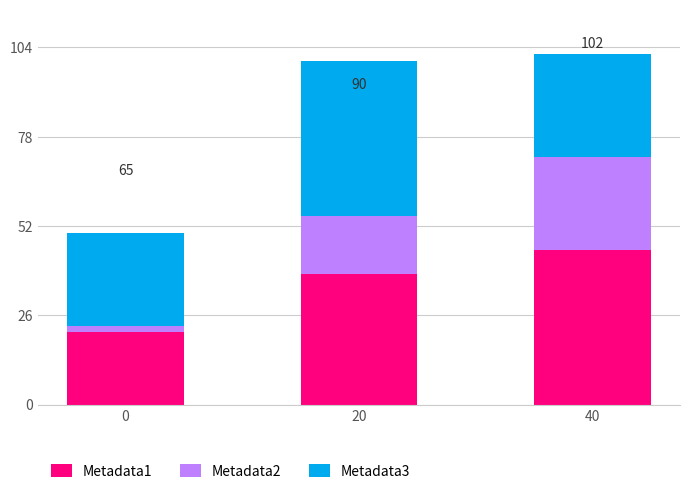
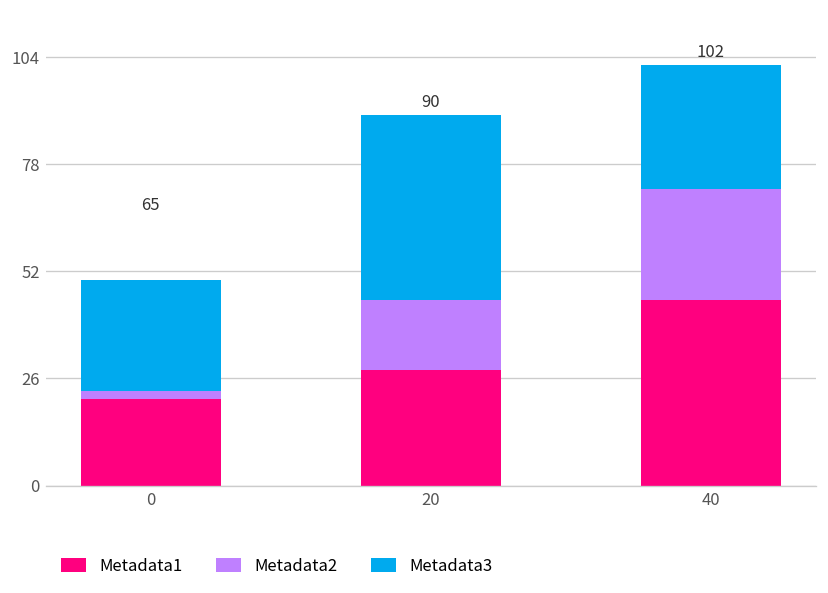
  {
    "Metadata1": {
      "0": 21,
-     "20": 38,
+     "20": 28,
      "40": 45
    },
    "Metadata2": {
      "0": 2,
      "20": 17,
      "40": 27
    },
    "Metadata3": {
      "0": 27
    }
  }
